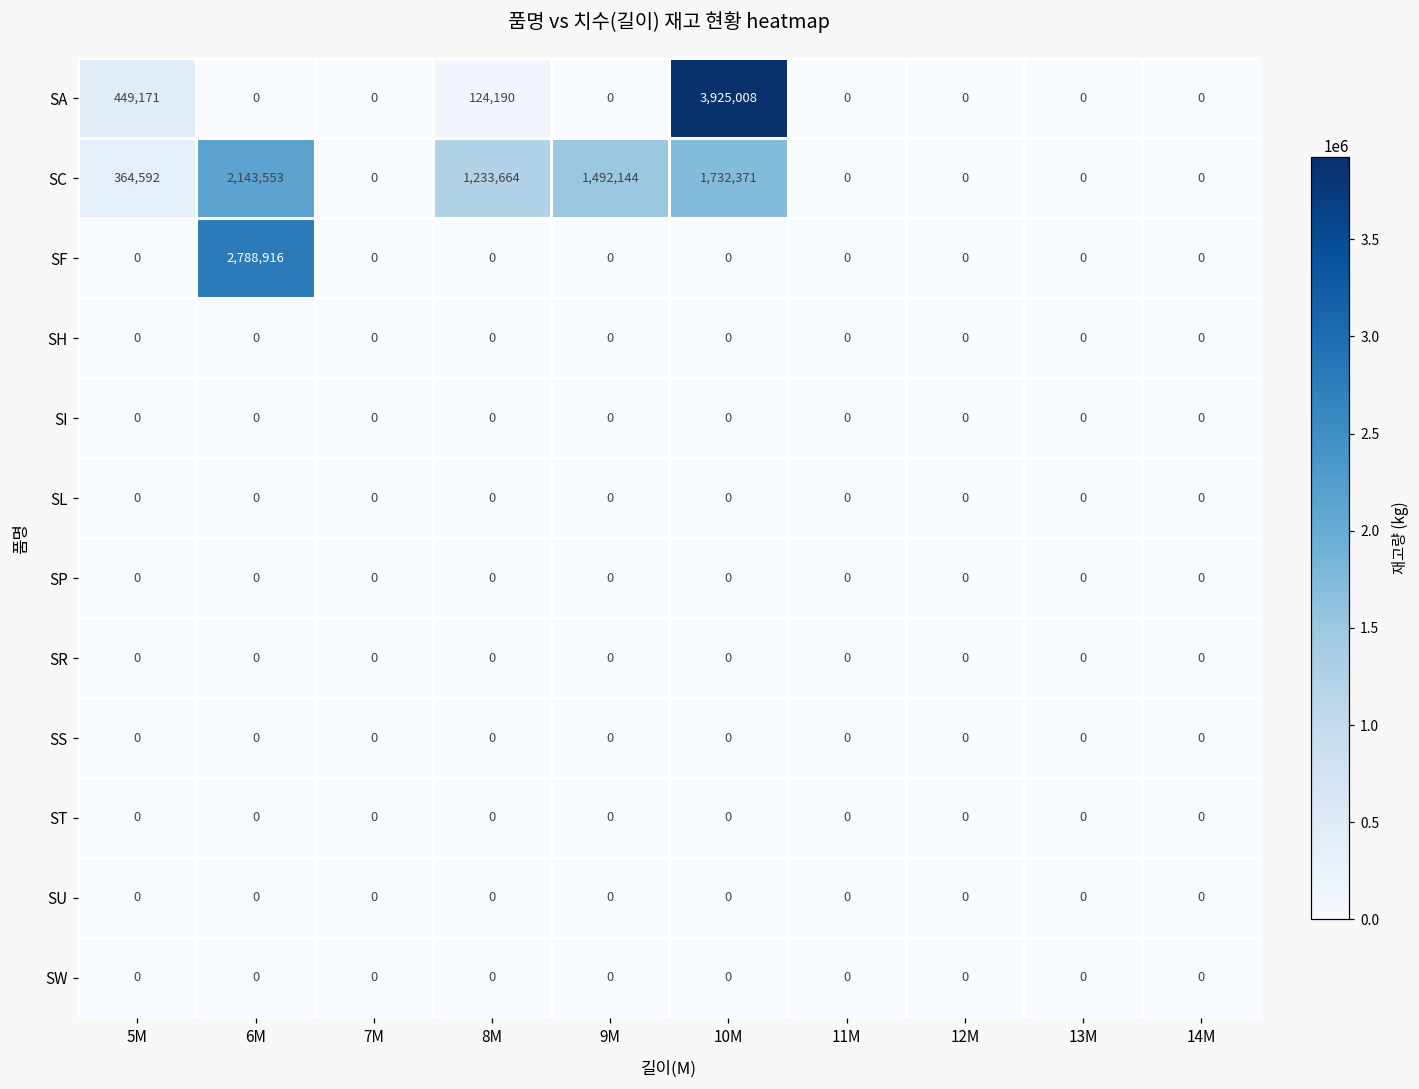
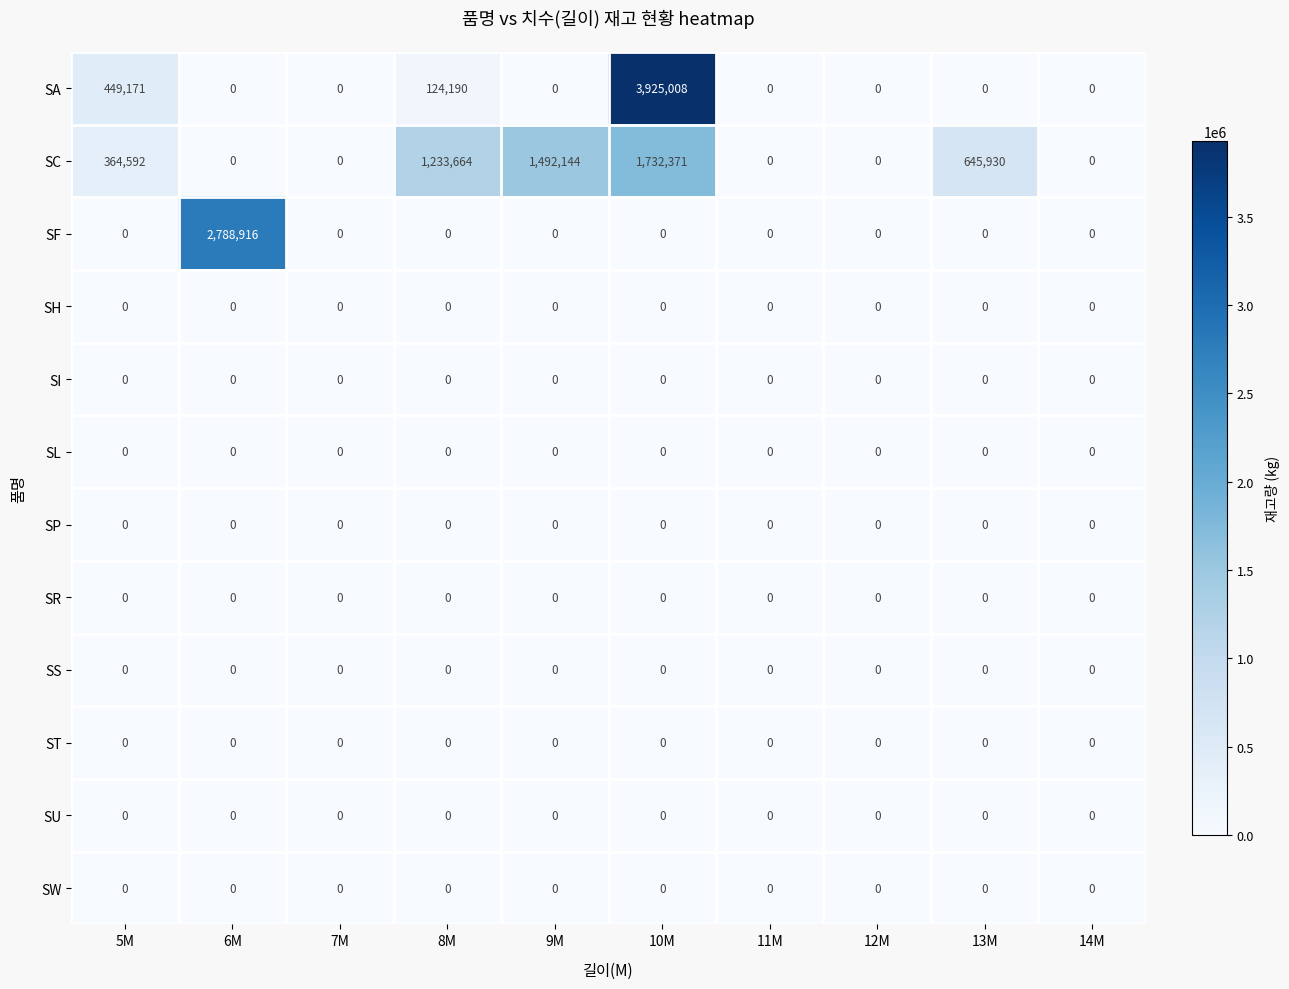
  {
    "SA": {
      "5M": "449,171",
      "6M": "0",
      "7M": "0",
      "8M": "124,190",
      "9M": "0",
      "10M": "3,925,008",
      "11M": "0",
      "12M": "0",
      "13M": "0",
      "14M": "0"
    },
    "SC": {
      "5M": "364,592",
-     "6M": "2,143,553",
+     "6M": "0",
      "7M": "0",
      "8M": "1,233,664",
      "9M": "1,492,144",
      "10M": "1,732,371",
      "11M": "0",
      "12M": "0",
-     "13M": "0",
+     "13M": "645,930",
      "14M": "0"
    },
    "SF": {
      "5M": "0",
      "6M": "2,788,916",
      "7M": "0",
      "8M": "0",
      "9M": "0",
      "10M": "0",
      "11M": "0",
      "12M": "0",
      "13M": "0",
      "14M": "0"
    },
    "SH": {
      "5M": "0",
      "6M": "0",
      "7M": "0",
      "8M": "0",
      "9M": "0",
      "10M": "0",
      "11M": "0",
      "12M": "0",
      "13M": "0",
      "14M": "0"
    },
    "SI": {
      "5M": "0",
      "6M": "0",
      "7M": "0",
      "8M": "0",
      "9M": "0",
      "10M": "0",
      "11M": "0",
      "12M": "0",
      "13M": "0",
      "14M": "0"
    },
    "SL": {
      "5M": "0",
      "6M": "0",
      "7M": "0",
      "8M": "0",
      "9M": "0",
      "10M": "0",
      "11M": "0",
      "12M": "0",
      "13M": "0",
      "14M": "0"
    },
    "SP": {
      "5M": "0",
      "6M": "0",
      "7M": "0",
      "8M": "0",
      "9M": "0",
      "10M": "0",
      "11M": "0",
      "12M": "0",
      "13M": "0",
      "14M": "0"
    },
    "SR": {
      "5M": "0",
      "6M": "0",
      "7M": "0",
      "8M": "0",
      "9M": "0",
      "10M": "0",
      "11M": "0",
      "12M": "0",
      "13M": "0",
      "14M": "0"
    },
    "SS": {
      "5M": "0",
      "6M": "0",
      "7M": "0",
      "8M": "0",
      "9M": "0",
      "10M": "0",
      "11M": "0",
      "12M": "0",
      "13M": "0",
      "14M": "0"
    },
    "ST": {
      "5M": "0",
      "6M": "0",
      "7M": "0",
      "8M": "0",
      "9M": "0",
      "10M": "0",
      "11M": "0",
      "12M": "0",
      "13M": "0",
      "14M": "0"
    },
    "SU": {
      "5M": "0",
      "6M": "0",
      "7M": "0",
      "8M": "0",
      "9M": "0",
      "10M": "0",
      "11M": "0",
      "12M": "0",
      "13M": "0",
      "14M": "0"
    },
    "SW": {
      "5M": "0",
      "6M": "0",
      "7M": "0",
      "8M": "0",
      "9M": "0",
      "10M": "0",
      "11M": "0",
      "12M": "0",
      "13M": "0",
      "14M": "0"
    }
  }
